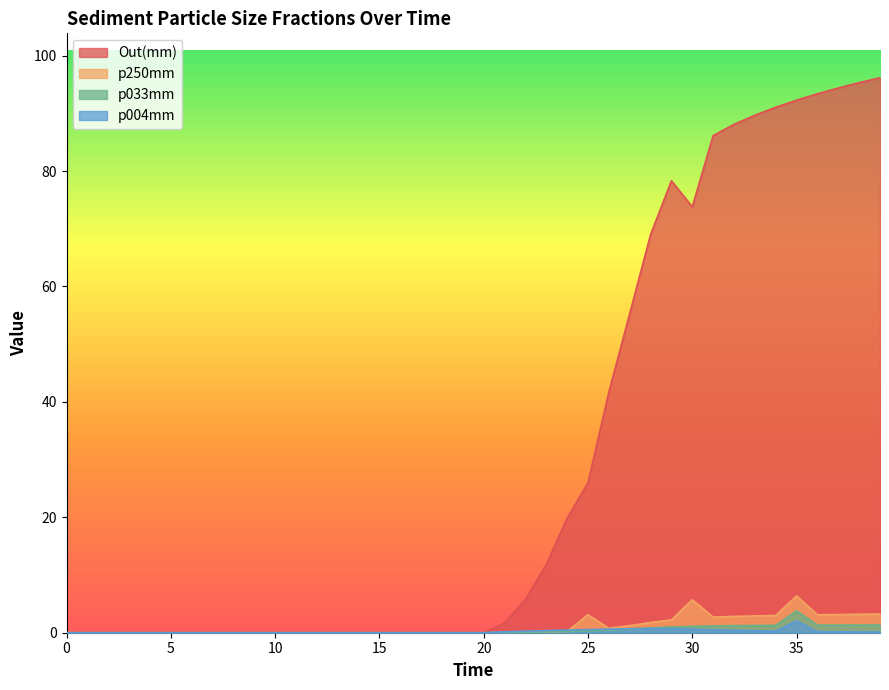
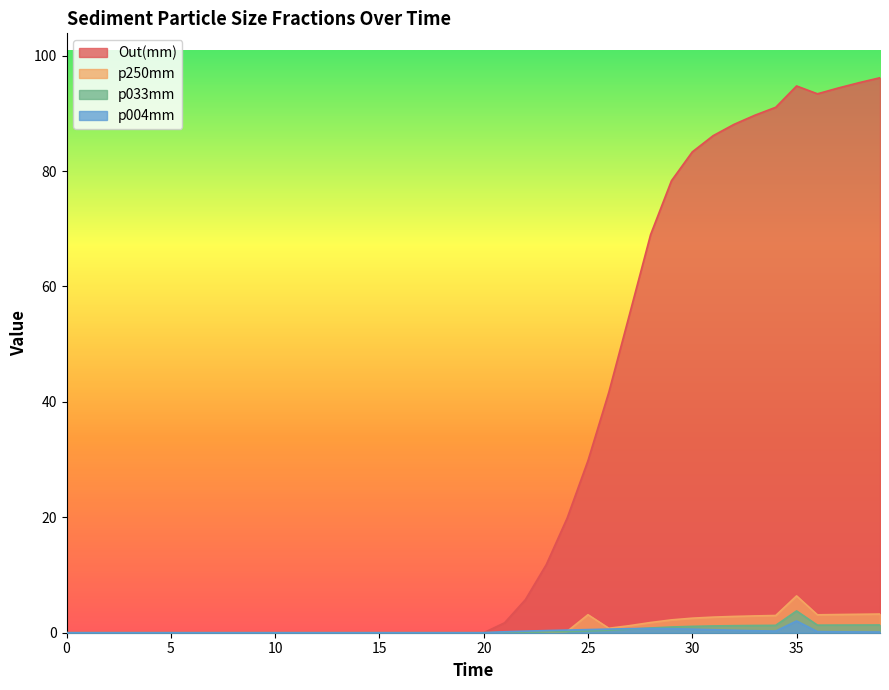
  {
    "Out(mm)": {
-     "25": 26,
-     "30": 74,
-     "35": 92
+     "25": 30,
+     "30": 83,
+     "35": 95
    },
    "p250mm": {
      "25": 3,
-     "30": 6,
+     "30": 3,
      "35": 6
    },
    "p033mm": {
      "30": 1,
      "35": 4
    },
    "p004mm": {
      "30": 1,
      "35": 2
    }
  }
